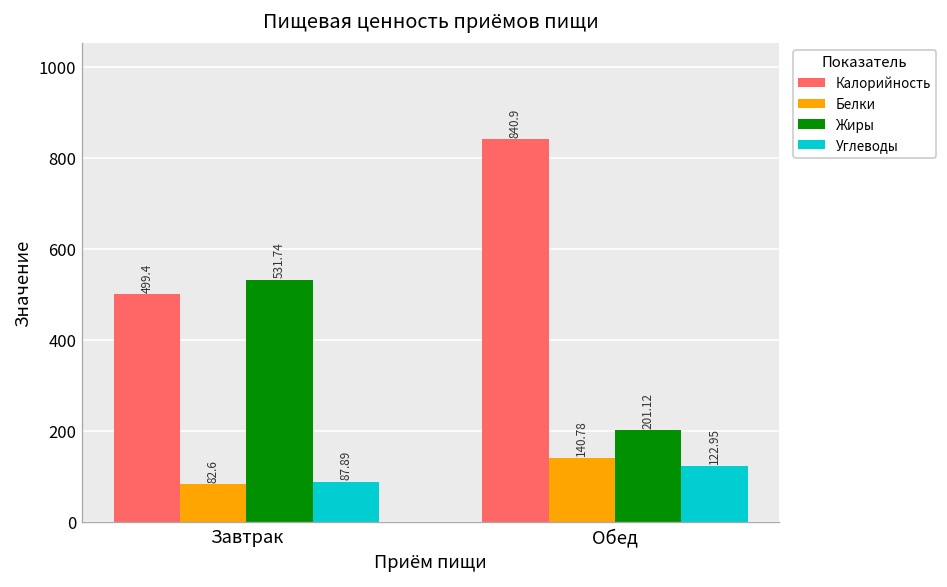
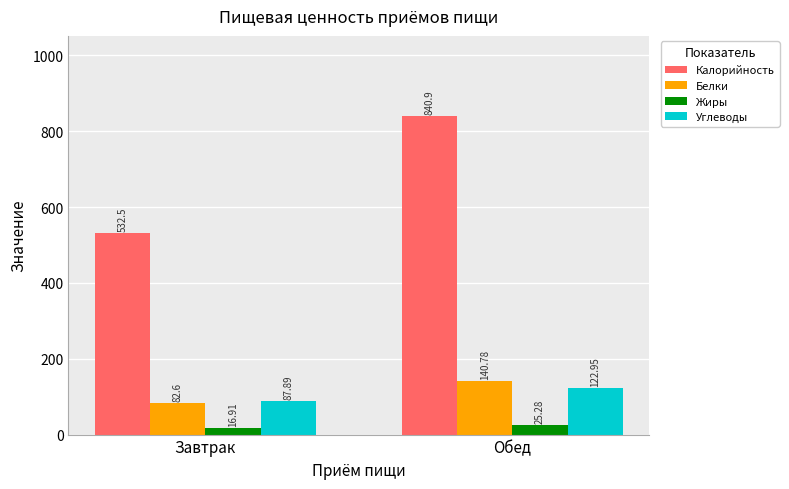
  {
    "Калорийность": {
-     "Завтрак": 499.4,
+     "Завтрак": 532.5,
      "Обед": 840.9
    },
    "Белки": {
      "Завтрак": 82.6,
      "Обед": 140.78
    },
    "Жиры": {
-     "Завтрак": 531.74,
-     "Обед": 201.12
+     "Завтрак": 16.91,
+     "Обед": 25.28
    },
    "Углеводы": {
      "Завтрак": 87.89,
      "Обед": 122.95
    }
  }
